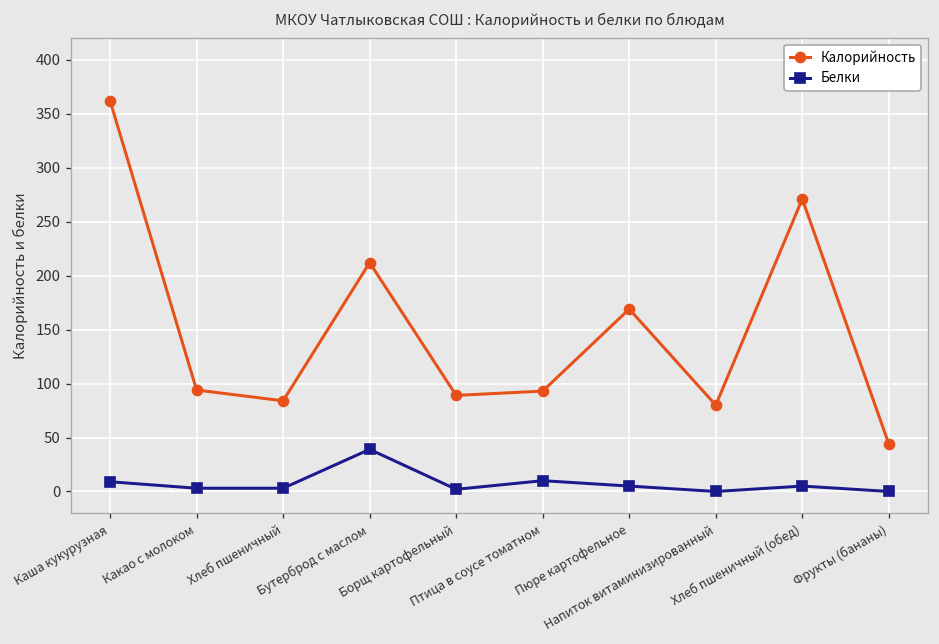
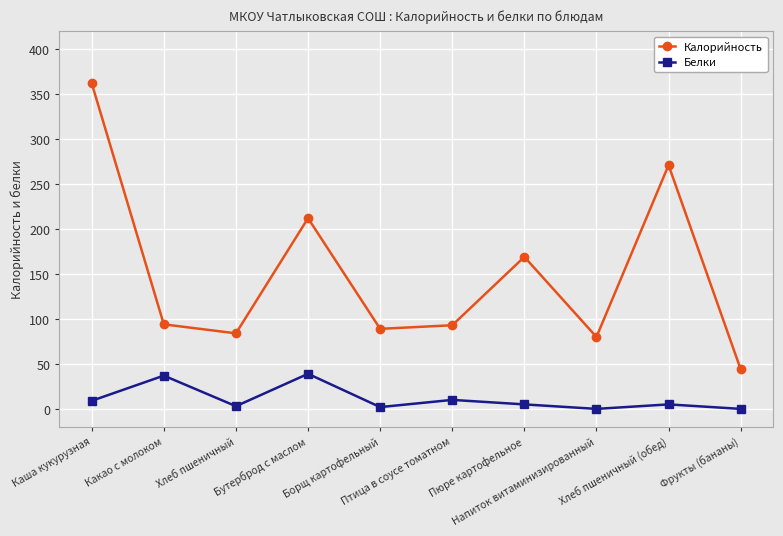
  {
    "Калорийность": {
      "Каша кукурузная": 360,
      "Какао с молоком": 90,
      "Хлеб пшеничный": 80,
      "Бутерброд с маслом": 210,
      "Борщ картофельный": 90,
      "Птица в соусе томатном": 90,
      "Пюре картофельное": 170,
      "Напиток витаминизированный": 80,
      "Хлеб пшеничный (обед)": 270,
      "Фрукты (бананы)": 40
    },
    "Белки": {
      "Каша кукурузная": 10,
-     "Какао с молоком": 0,
+     "Какао с молоком": 40,
      "Хлеб пшеничный": 0,
      "Бутерброд с маслом": 40,
      "Борщ картофельный": 0,
      "Птица в соусе томатном": 10,
      "Пюре картофельное": 10,
      "Напиток витаминизированный": 0,
      "Хлеб пшеничный (обед)": 10,
      "Фрукты (бананы)": 0
    }
  }
